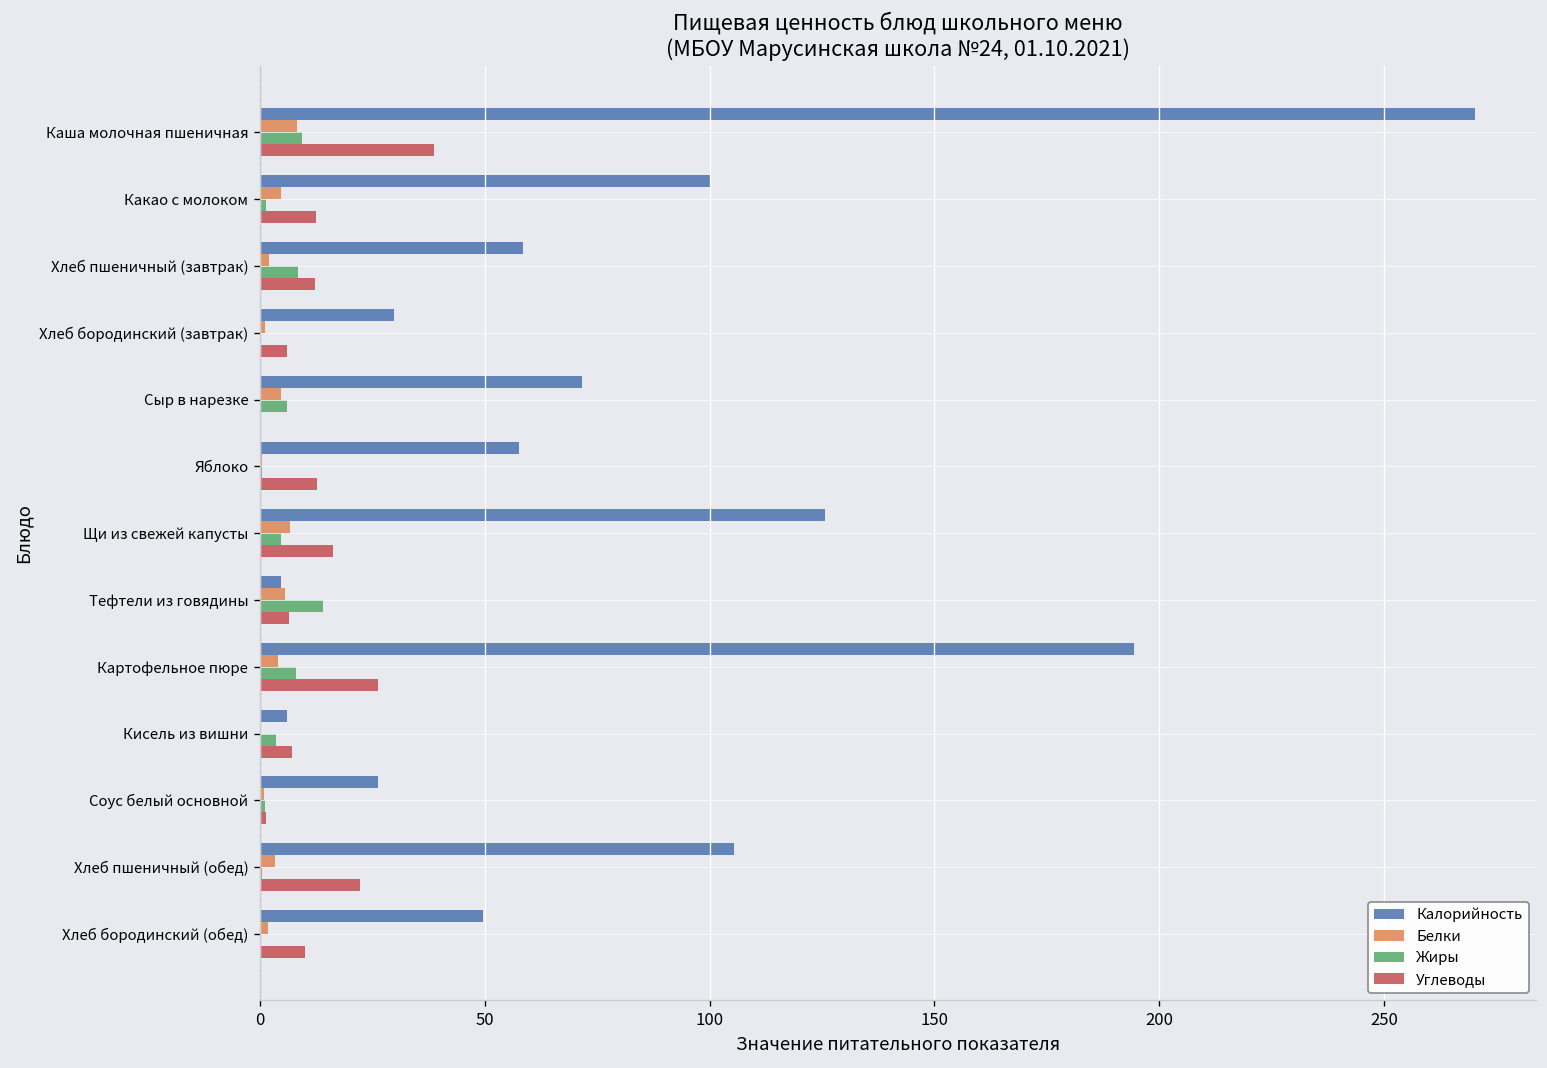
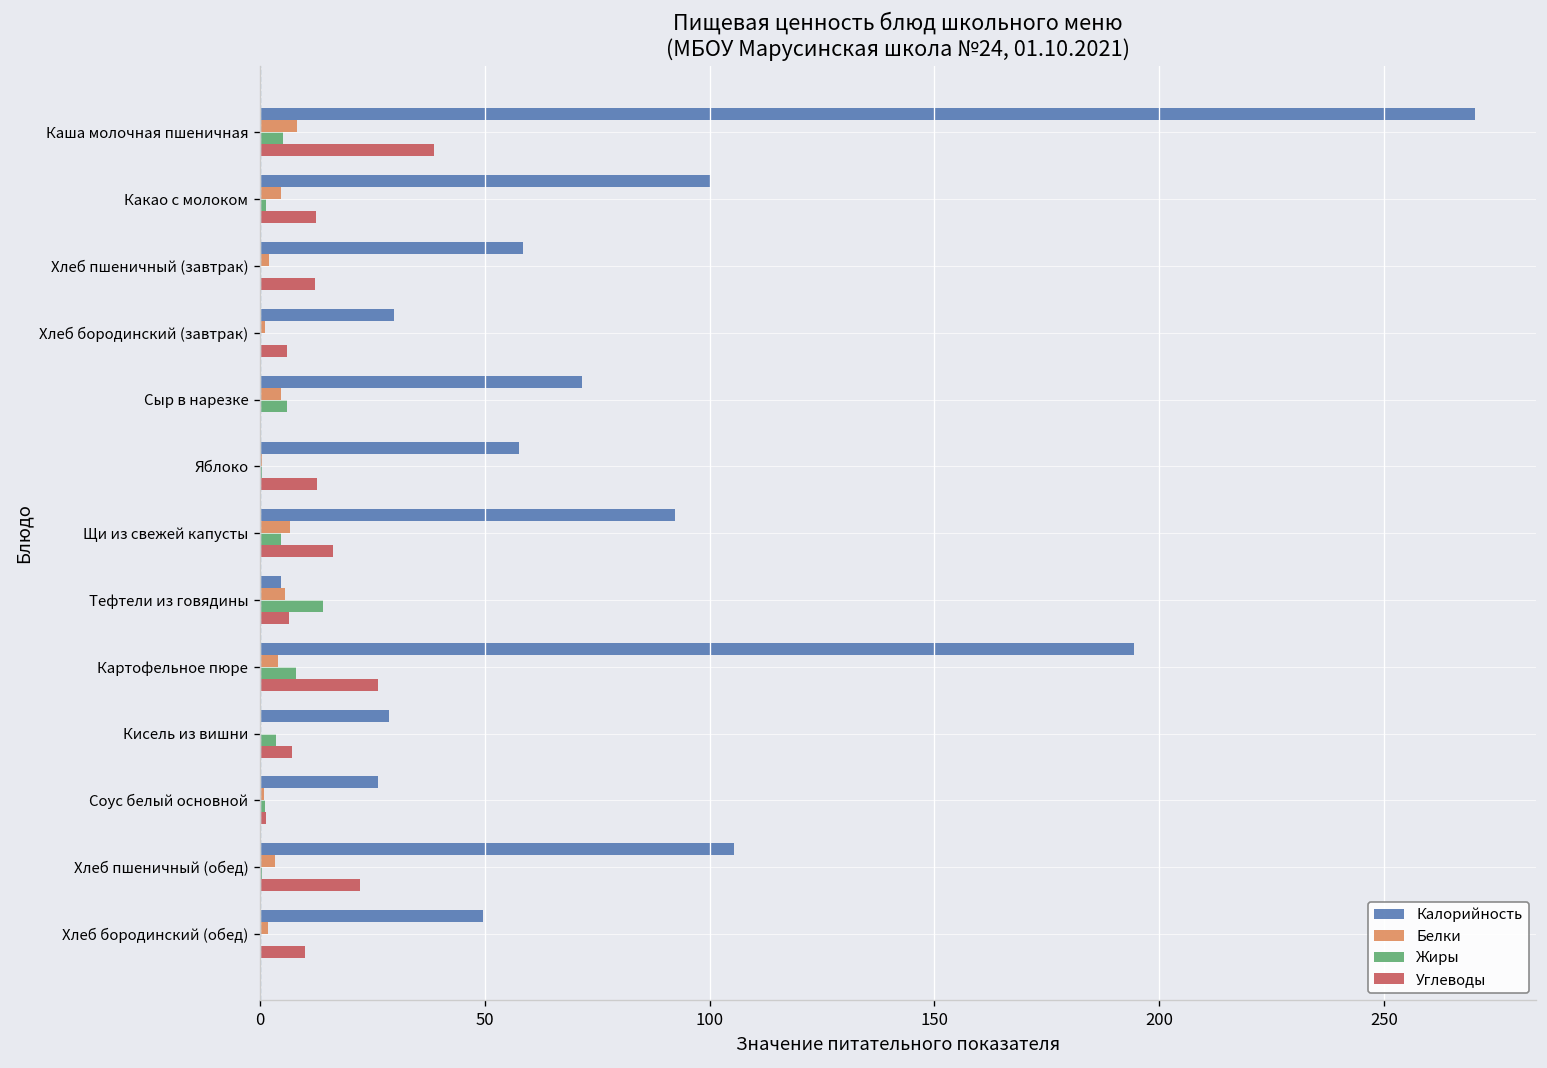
  {
    "Калорийность": {
      "Каша молочная пшеничная": 270,
      "Какао с молоком": 100,
      "Хлеб пшеничный (завтрак)": 59,
      "Хлеб бородинский (завтрак)": 30,
      "Сыр в нарезке": 72,
      "Яблоко": 58,
-     "Щи из свежей капусты": 126,
+     "Щи из свежей капусты": 92,
      "Тефтели из говядины": 5,
      "Картофельное пюре": 194,
-     "Кисель из вишни": 6,
+     "Кисель из вишни": 29,
      "Соус белый основной": 26,
      "Хлеб пшеничный (обед)": 106,
      "Хлеб бородинский (обед)": 50
    },
    "Жиры": {
-     "Каша молочная пшеничная": 9,
+     "Каша молочная пшеничная": 5,
      "Какао с молоком": 1,
-     "Хлеб пшеничный (завтрак)": 9,
+     "Хлеб пшеничный (завтрак)": 0,
      "Сыр в нарезке": 6,
      "Щи из свежей капусты": 5,
      "Тефтели из говядины": 14,
      "Картофельное пюре": 8,
      "Кисель из вишни": 4,
      "Соус белый основной": 1
    }
  }
